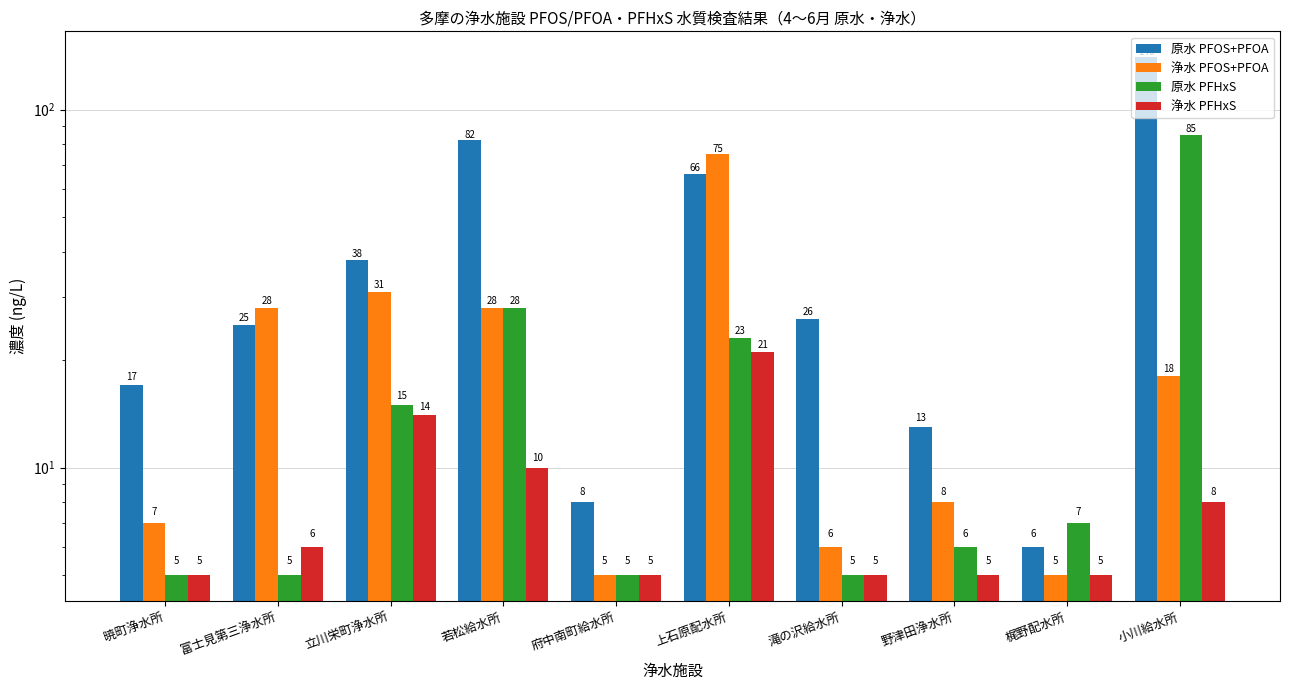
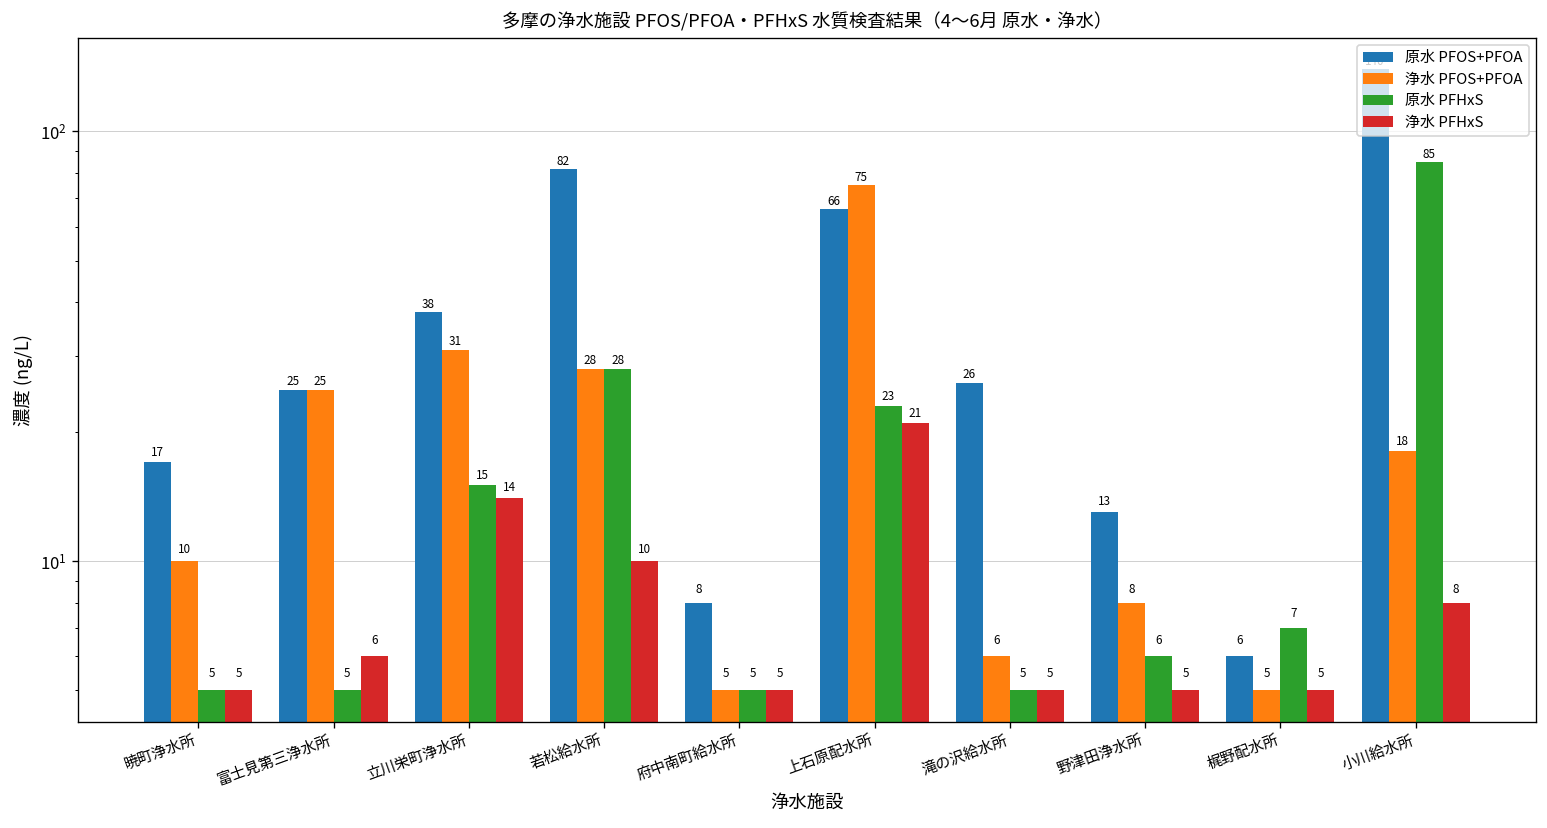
  {
    "原水 PFOS+PFOA": {
      "暁町浄水所": 17,
      "富士見第三浄水所": 25,
      "立川栄町浄水所": 38,
      "若松給水所": 82,
      "府中南町給水所": 8,
      "上石原配水所": 66,
      "滝の沢給水所": 26,
      "野津田浄水所": 13,
      "梶野配水所": 6
    },
    "浄水 PFOS+PFOA": {
-     "暁町浄水所": 7,
-     "富士見第三浄水所": 28,
+     "暁町浄水所": 10,
+     "富士見第三浄水所": 25,
      "立川栄町浄水所": 31,
      "若松給水所": 28,
      "府中南町給水所": 5,
      "上石原配水所": 75,
      "滝の沢給水所": 6,
      "野津田浄水所": 8,
      "梶野配水所": 5,
      "小川給水所": 18
    },
    "原水 PFHxS": {
      "暁町浄水所": 5,
      "富士見第三浄水所": 5,
      "立川栄町浄水所": 15,
      "若松給水所": 28,
      "府中南町給水所": 5,
      "上石原配水所": 23,
      "滝の沢給水所": 5,
      "野津田浄水所": 6,
      "梶野配水所": 7,
      "小川給水所": 85
    },
    "浄水 PFHxS": {
      "暁町浄水所": 5,
      "富士見第三浄水所": 6,
      "立川栄町浄水所": 14,
      "若松給水所": 10,
      "府中南町給水所": 5,
      "上石原配水所": 21,
      "滝の沢給水所": 5,
      "野津田浄水所": 5,
      "梶野配水所": 5,
      "小川給水所": 8
    }
  }
